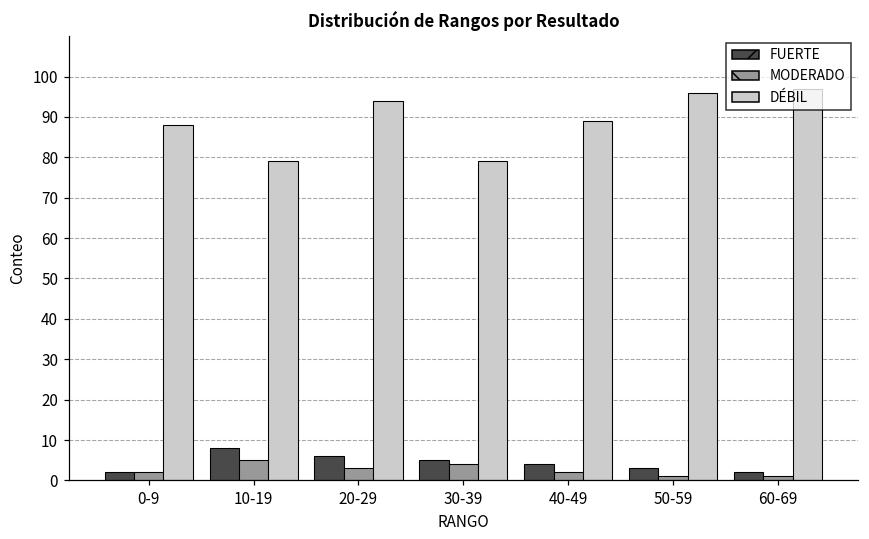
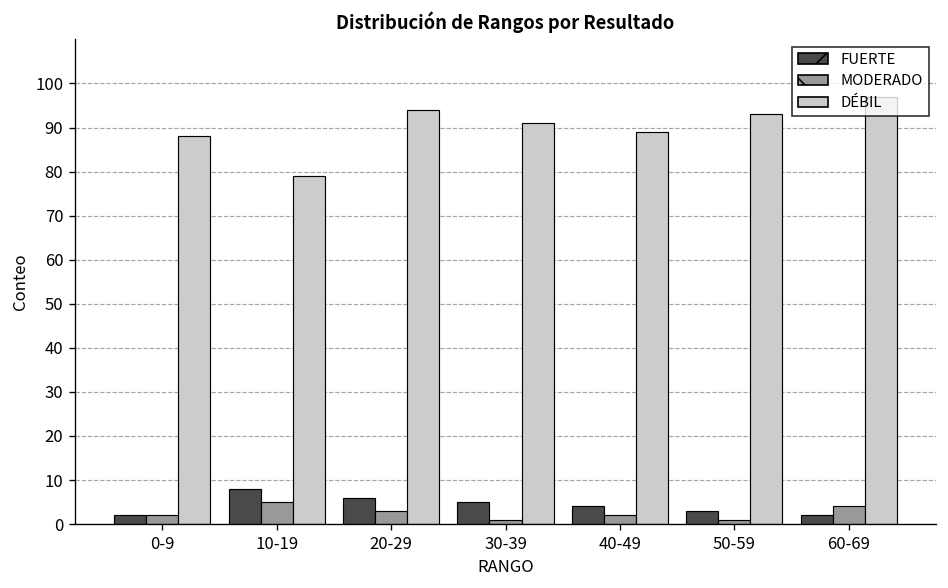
  {
    "FUERTE": {
      "0-9": 2,
      "10-19": 8,
      "20-29": 6,
      "30-39": 5,
      "40-49": 4,
      "50-59": 3,
      "60-69": 2
    },
    "MODERADO": {
      "0-9": 2,
      "10-19": 5,
      "20-29": 3,
-     "30-39": 4,
+     "30-39": 1,
      "40-49": 2,
      "50-59": 1,
-     "60-69": 1
+     "60-69": 4
    },
    "DÉBIL": {
      "0-9": 88,
      "10-19": 79,
      "20-29": 94,
-     "30-39": 79,
+     "30-39": 91,
      "40-49": 89,
-     "50-59": 96
+     "50-59": 93
    }
  }
